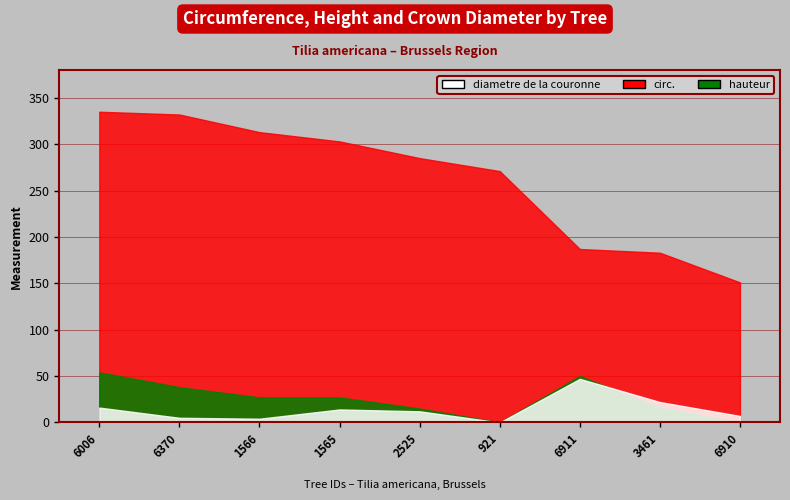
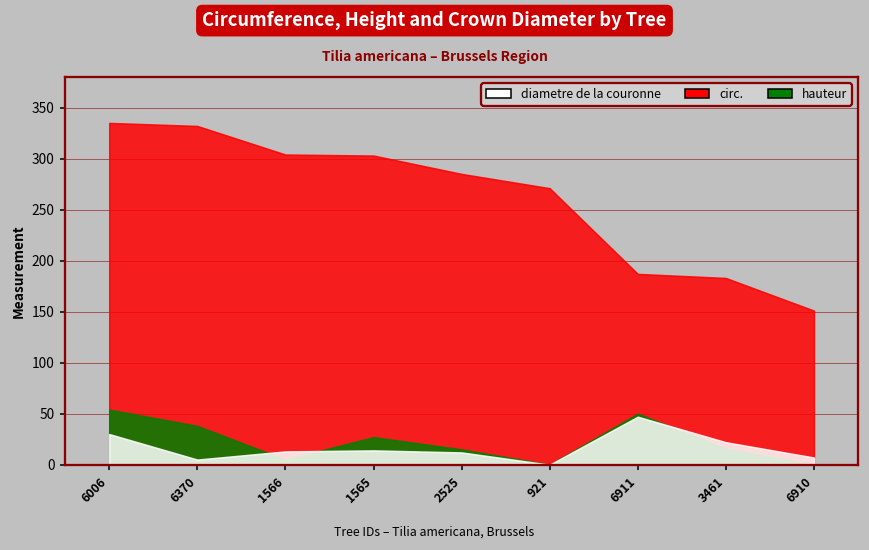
  {
    "circ.": {
      "6006": 340,
      "6370": 330,
-     "1566": 310,
+     "1566": 300,
      "1565": 300,
      "2525": 290,
      "921": 270,
      "6911": 190,
      "3461": 180,
      "6910": 150
    },
    "hauteur": {
      "6006": 50,
      "6370": 40,
-     "1566": 30,
+     "1566": 10,
      "1565": 30,
      "2525": 20,
      "6911": 50,
      "3461": 20,
      "6910": 0
    },
    "diametre de la couronne": {
-     "6006": 20,
+     "6006": 30,
      "6370": 10,
-     "1566": 0,
+     "1566": 10,
      "1565": 10,
      "2525": 10,
      "6911": 50,
      "3461": 20,
      "6910": 10
    }
  }
